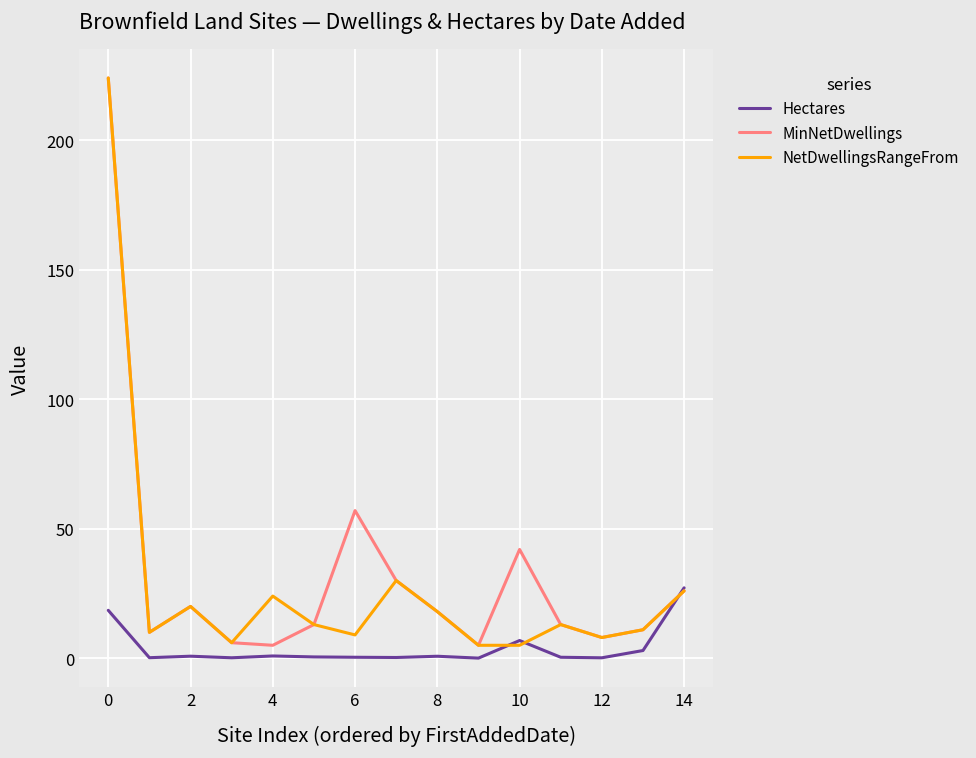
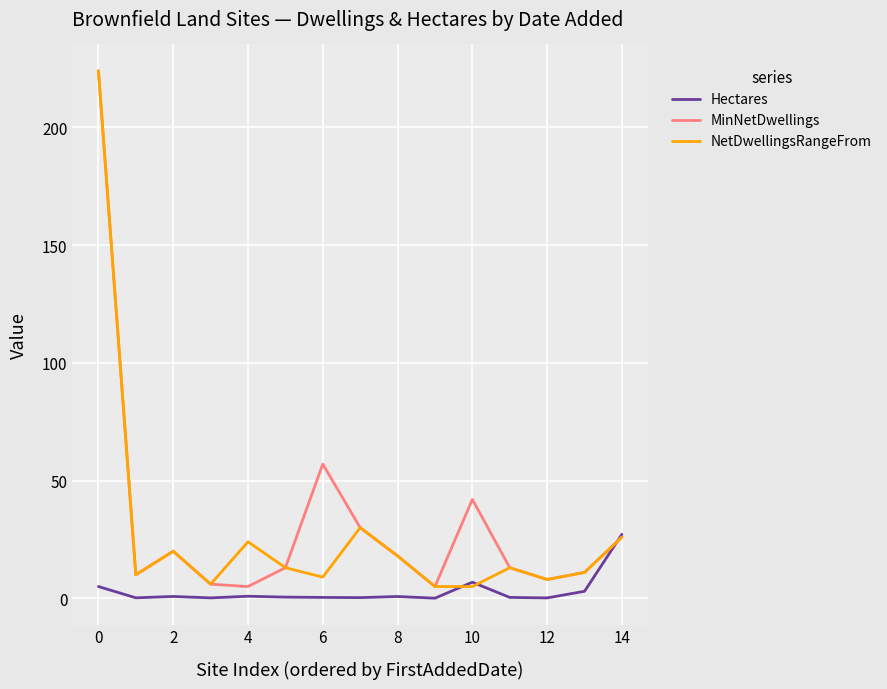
  {
    "Hectares": {
-     "0": 19,
+     "0": 5,
      "2": 1,
      "4": 1,
      "6": 0,
      "8": 1,
      "10": 7,
      "12": 0,
      "14": 27
    },
    "MinNetDwellings": {
      "4": 5,
      "6": 57,
      "10": 42
    },
    "NetDwellingsRangeFrom": {
      "4": 24,
      "6": 9,
      "10": 5
    }
  }
